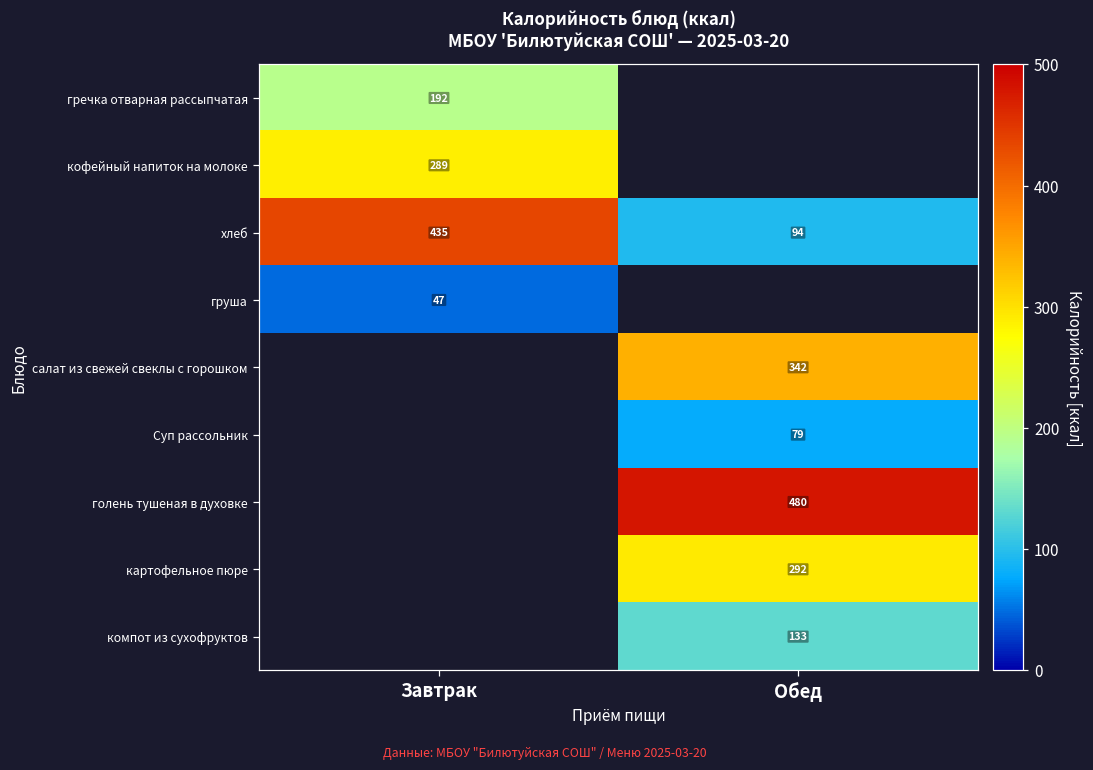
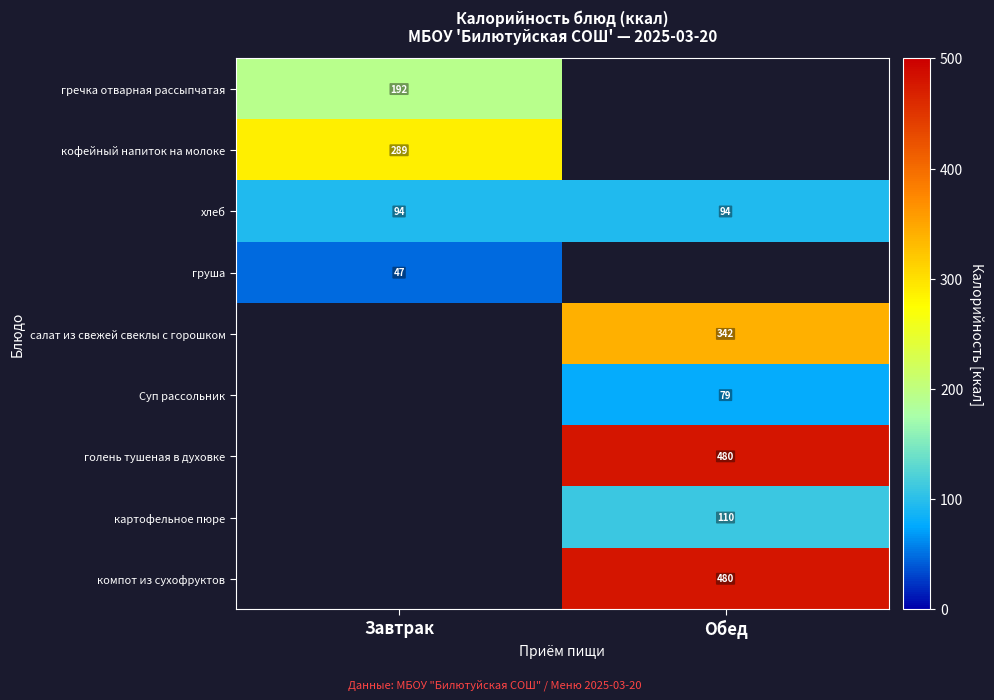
  {
    "хлеб": {
-     "Завтрак": 435
+     "Завтрак": 94
    },
    "картофельное пюре": {
-     "Обед": 292
+     "Обед": 110
    },
    "компот из сухофруктов": {
-     "Обед": 133
+     "Обед": 480
    }
  }
